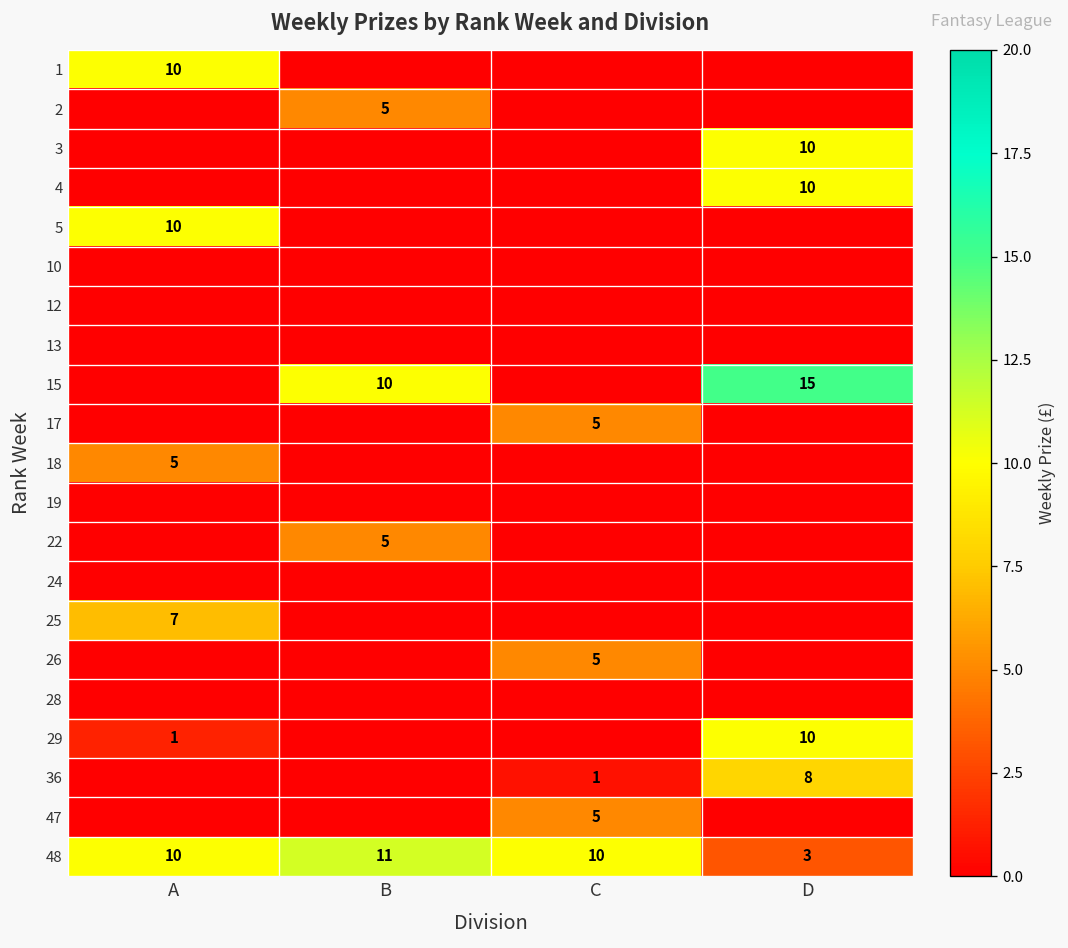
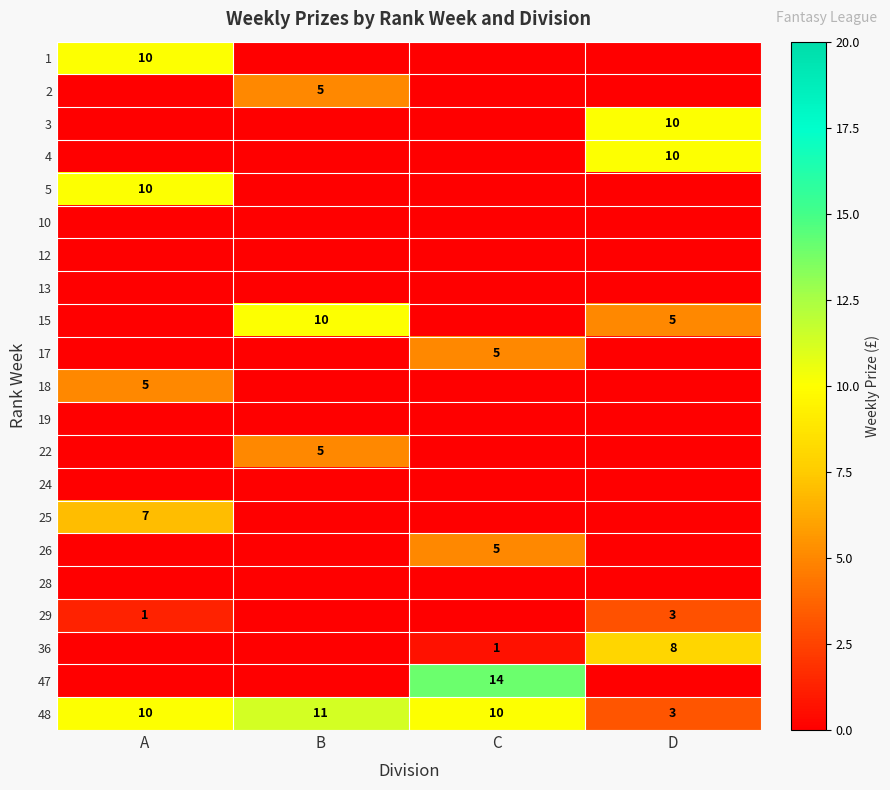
  {
    "1": {
      "A": 10
    },
    "2": {
      "B": 5
    },
    "3": {
      "D": 10
    },
    "4": {
      "D": 10
    },
    "5": {
      "A": 10
    },
    "15": {
      "B": 10,
-     "D": 15
+     "D": 5
    },
    "17": {
      "C": 5
    },
    "18": {
      "A": 5
    },
    "22": {
      "B": 5
    },
    "25": {
      "A": 7
    },
    "26": {
      "C": 5
    },
    "29": {
      "A": 1,
-     "D": 10
+     "D": 3
    },
    "36": {
      "C": 1,
      "D": 8
    },
    "47": {
-     "C": 5
+     "C": 14
    },
    "48": {
      "A": 10,
      "B": 11,
      "C": 10,
      "D": 3
    }
  }
